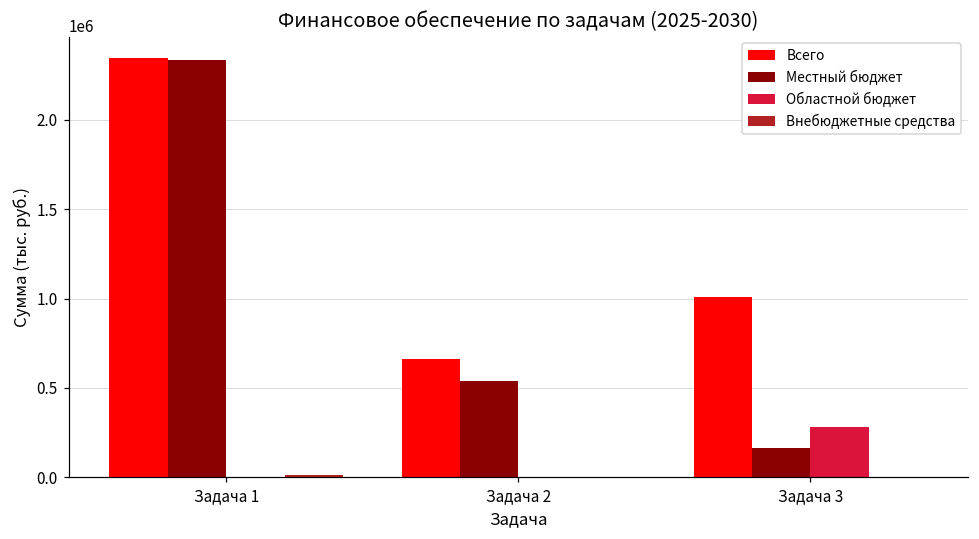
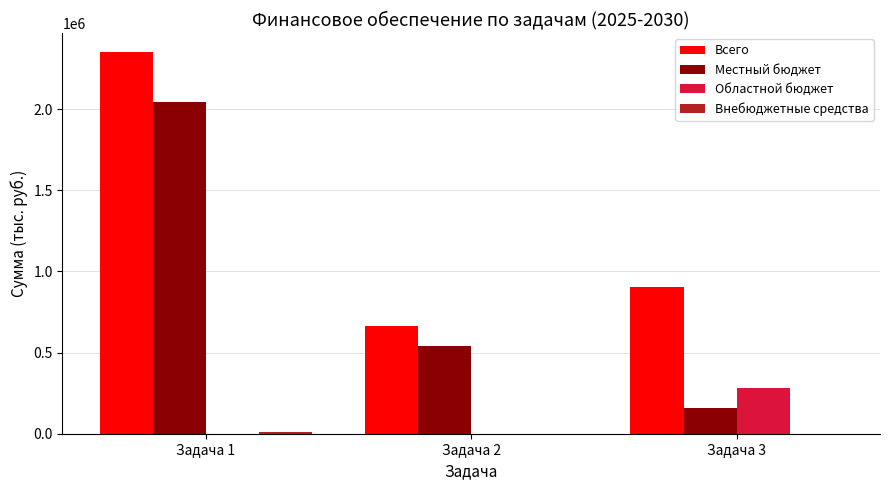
  {
    "Всего": {
      "Задача 1": 2350000,
      "Задача 2": 660000,
-     "Задача 3": 1010000
+     "Задача 3": 900000
    },
    "Местный бюджет": {
-     "Задача 1": 2340000,
+     "Задача 1": 2040000,
      "Задача 2": 540000,
      "Задача 3": 160000
    }
  }
